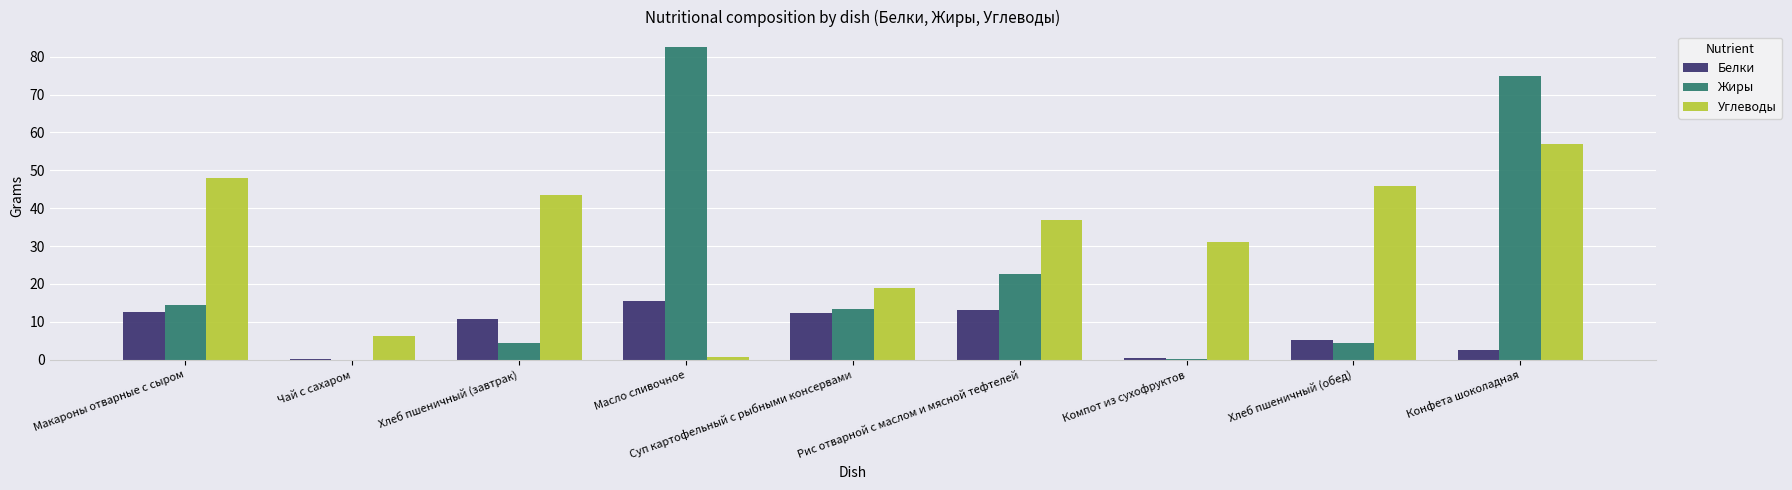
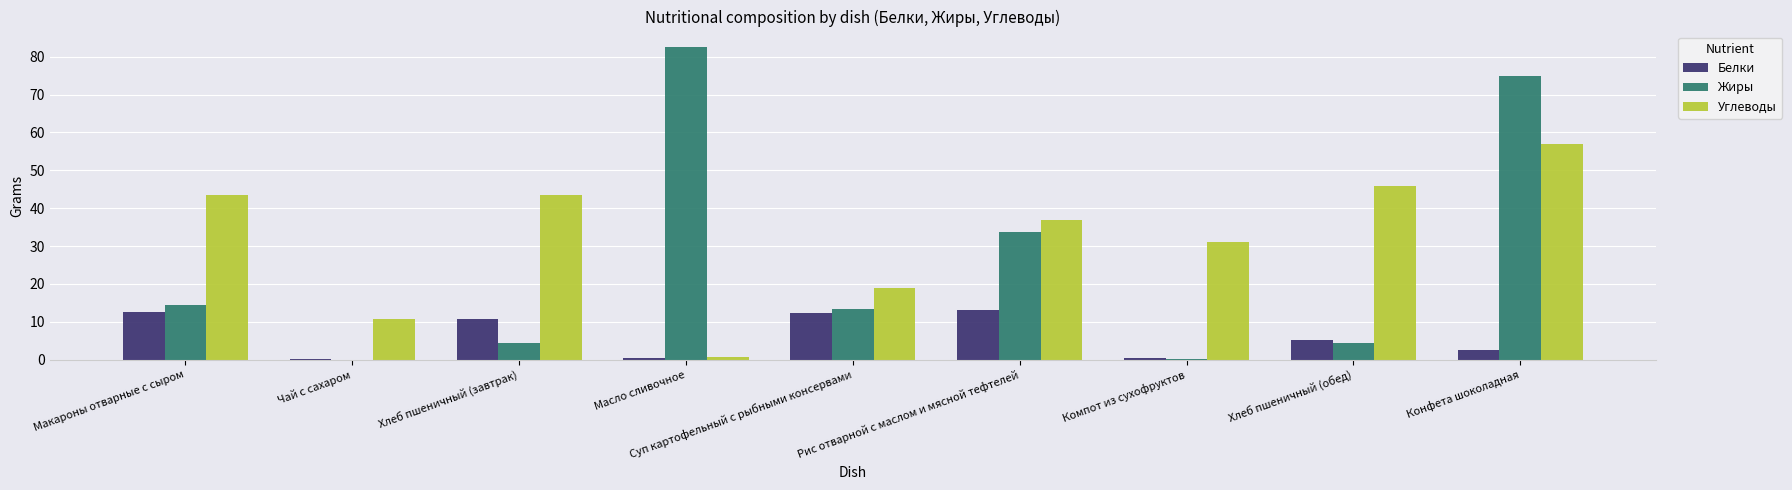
  {
    "Белки": {
      "Макароны отварные с сыром": 13,
      "Хлеб пшеничный (завтрак)": 11,
-     "Масло сливочное": 16,
+     "Масло сливочное": 1,
      "Суп картофельный с рыбными консервами": 12,
      "Рис отварной с маслом и мясной тефтелей": 13,
      "Хлеб пшеничный (обед)": 5,
      "Конфета шоколадная": 3
    },
    "Жиры": {
      "Макароны отварные с сыром": 15,
      "Чай с сахаром": 0,
      "Хлеб пшеничный (завтрак)": 5,
      "Масло сливочное": 83,
      "Суп картофельный с рыбными консервами": 14,
-     "Рис отварной с маслом и мясной тефтелей": 23,
+     "Рис отварной с маслом и мясной тефтелей": 34,
      "Хлеб пшеничный (обед)": 5,
      "Конфета шоколадная": 75
    },
    "Углеводы": {
-     "Макароны отварные с сыром": 48,
-     "Чай с сахаром": 6,
+     "Макароны отварные с сыром": 44,
+     "Чай с сахаром": 11,
      "Хлеб пшеничный (завтрак)": 44,
      "Масло сливочное": 1,
      "Суп картофельный с рыбными консервами": 19,
      "Рис отварной с маслом и мясной тефтелей": 37,
      "Компот из сухофруктов": 31,
      "Хлеб пшеничный (обед)": 46,
      "Конфета шоколадная": 57
    }
  }
